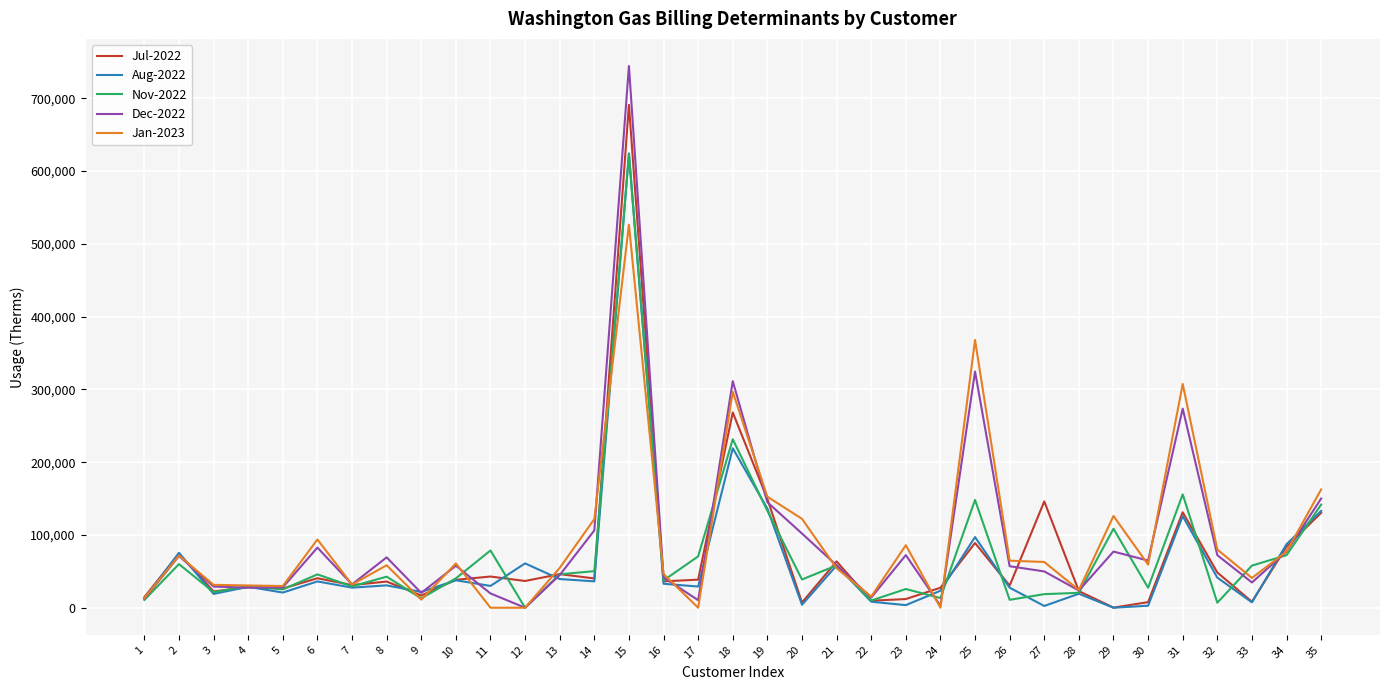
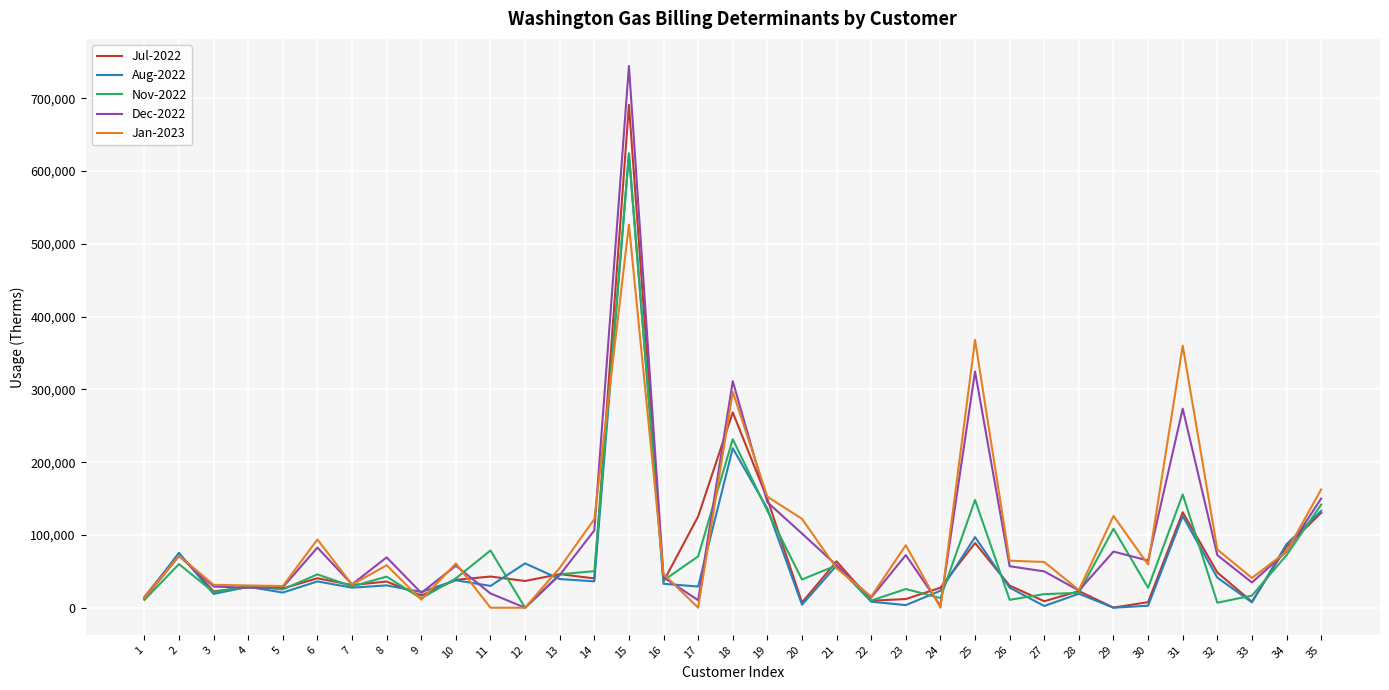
  {
    "Jul-2022": {
      "6": "40,000",
      "8": "40,000",
      "9": "20,000",
      "11": "40,000",
      "12": "40,000",
      "14": "40,000",
      "15": "690,000",
-     "17": "40,000",
+     "17": "130,000",
      "18": "270,000",
      "21": "60,000",
      "23": "10,000",
      "24": "30,000",
      "25": "90,000",
-     "27": "150,000",
+     "27": "10,000",
      "30": "10,000",
      "31": "130,000",
      "32": "50,000"
    },
    "Aug-2022": {
      "5": "20,000",
      "6": "40,000",
      "8": "30,000",
      "11": "30,000",
      "12": "60,000",
      "13": "40,000",
      "14": "40,000",
      "17": "30,000",
      "18": "220,000",
      "23": "0",
      "24": "20,000",
      "25": "100,000",
      "27": "0",
      "30": "0",
      "31": "130,000",
      "32": "40,000"
    },
    "Nov-2022": {
      "2": "60,000",
      "6": "50,000",
      "8": "40,000",
      "11": "80,000",
      "14": "50,000",
      "17": "70,000",
      "18": "230,000",
      "20": "40,000",
      "23": "30,000",
      "24": "10,000",
      "25": "150,000",
      "26": "10,000",
      "27": "20,000",
      "29": "110,000",
      "30": "30,000",
      "31": "160,000",
      "32": "10,000",
-     "33": "60,000",
+     "33": "20,000",
      "34": "70,000",
      "35": "140,000"
    },
    "Dec-2022": {
      "6": "80,000",
      "8": "70,000",
      "11": "20,000",
      "14": "110,000",
      "15": "740,000",
      "16": "40,000",
      "17": "10,000",
      "18": "310,000",
      "19": "140,000",
      "20": "100,000",
      "23": "70,000",
      "25": "320,000",
      "26": "60,000",
      "27": "50,000",
      "29": "80,000",
      "30": "60,000",
      "31": "270,000",
      "32": "70,000",
      "33": "30,000",
      "35": "150,000"
    },
    "Jan-2023": {
      "6": "90,000",
      "8": "60,000",
      "11": "0",
      "13": "50,000",
      "14": "120,000",
      "15": "530,000",
      "16": "50,000",
      "17": "0",
      "18": "300,000",
      "20": "120,000",
      "21": "50,000",
      "23": "90,000",
      "25": "370,000",
      "26": "60,000",
      "27": "60,000",
      "29": "130,000",
      "30": "60,000",
-     "31": "310,000",
+     "31": "360,000",
      "32": "80,000",
      "33": "40,000",
      "35": "160,000"
    }
  }
